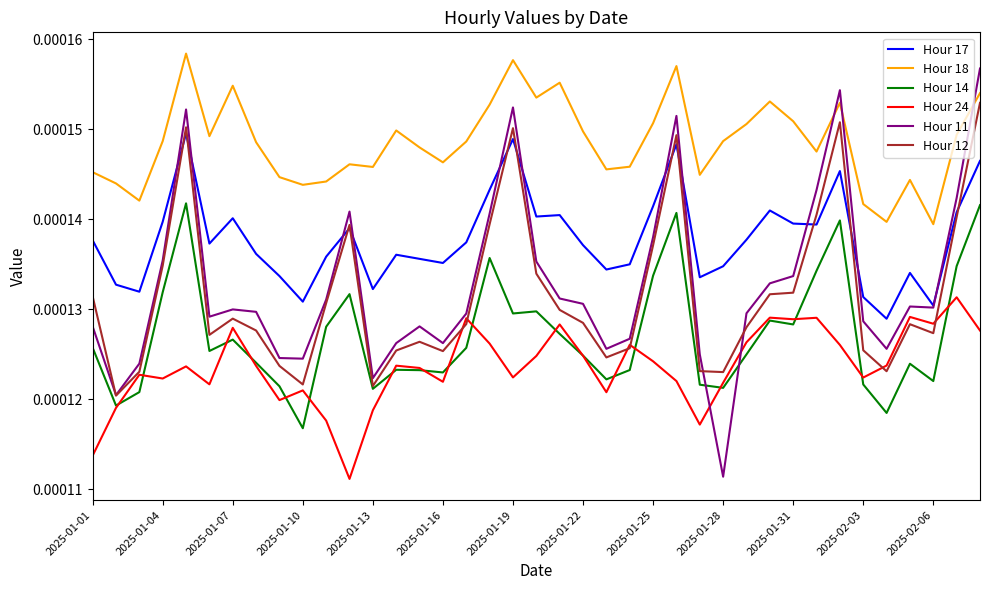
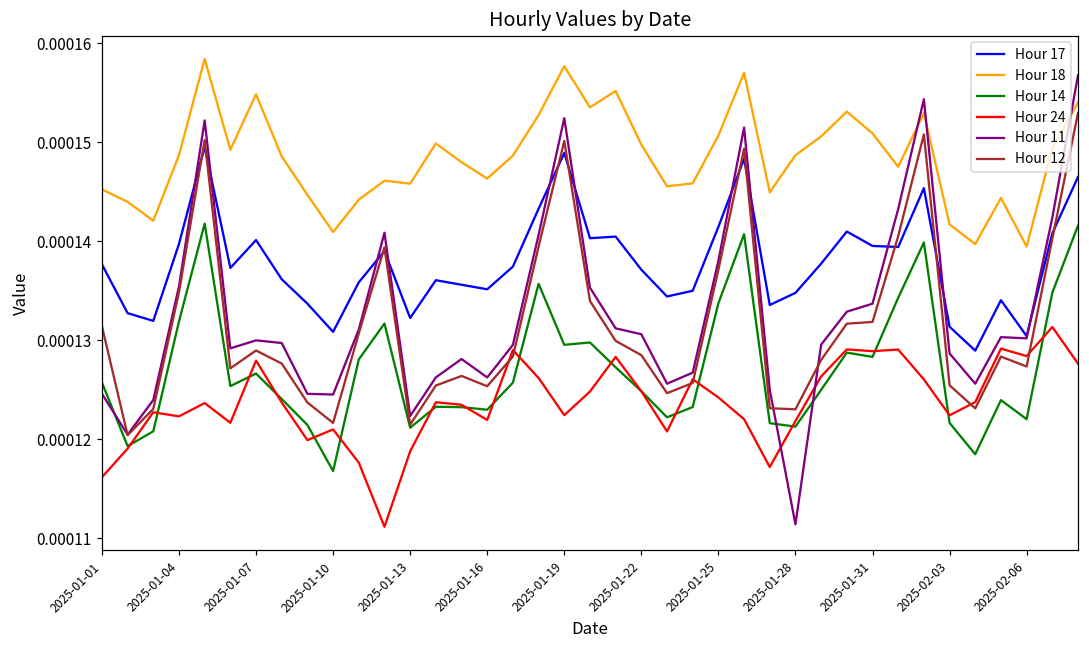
  {
    "Hour 17": {
      "2025-01-01": 0.000138,
      "2025-01-04": 0.000140,
      "2025-01-07": 0.000140,
      "2025-01-10": 0.000131,
      "2025-01-13": 0.000132,
      "2025-01-16": 0.000135,
      "2025-01-19": 0.000149,
      "2025-01-22": 0.000137,
      "2025-01-25": 0.000141,
      "2025-01-28": 0.000135,
      "2025-01-31": 0.000140,
      "2025-02-03": 0.000131
    },
    "Hour 18": {
      "2025-01-01": 0.000145,
      "2025-01-04": 0.000149,
      "2025-01-07": 0.000155,
-     "2025-01-10": 0.000144,
+     "2025-01-10": 0.000141,
      "2025-01-13": 0.000146,
      "2025-01-16": 0.000146,
      "2025-01-19": 0.000158,
      "2025-01-22": 0.000150,
      "2025-01-25": 0.000151,
      "2025-01-28": 0.000149,
      "2025-01-31": 0.000151,
      "2025-02-03": 0.000142,
      "2025-02-06": 0.000139
    },
    "Hour 14": {
      "2025-01-01": 0.000126,
      "2025-01-04": 0.000132,
      "2025-01-07": 0.000127,
      "2025-01-10": 0.000117,
      "2025-01-13": 0.000121,
      "2025-01-16": 0.000123,
      "2025-01-19": 0.000130,
      "2025-01-25": 0.000134,
      "2025-01-28": 0.000121,
      "2025-01-31": 0.000128,
      "2025-02-03": 0.000122,
      "2025-02-06": 0.000122
    },
    "Hour 24": {
-     "2025-01-01": 0.000114,
+     "2025-01-01": 0.000116,
      "2025-01-04": 0.000122,
      "2025-01-07": 0.000128,
      "2025-01-10": 0.000121,
      "2025-01-13": 0.000119,
      "2025-01-16": 0.000122,
      "2025-01-19": 0.000122,
      "2025-01-25": 0.000124,
      "2025-01-28": 0.000122,
      "2025-01-31": 0.000129,
      "2025-02-03": 0.000122,
      "2025-02-06": 0.000128
    },
    "Hour 11": {
-     "2025-01-01": 0.000128,
+     "2025-01-01": 0.000125,
      "2025-01-04": 0.000135,
      "2025-01-07": 0.000130,
      "2025-01-10": 0.000125,
      "2025-01-13": 0.000122,
      "2025-01-16": 0.000126,
      "2025-01-19": 0.000152,
      "2025-01-22": 0.000131,
      "2025-01-25": 0.000138,
      "2025-01-28": 0.000111,
      "2025-01-31": 0.000134,
      "2025-02-03": 0.000129
    },
    "Hour 12": {
      "2025-01-01": 0.000131,
      "2025-01-04": 0.000135,
      "2025-01-07": 0.000129,
      "2025-01-10": 0.000122,
      "2025-01-13": 0.000121,
      "2025-01-16": 0.000125,
      "2025-01-19": 0.000150,
      "2025-01-22": 0.000128,
      "2025-01-25": 0.000137,
      "2025-01-28": 0.000123,
      "2025-01-31": 0.000132,
      "2025-02-03": 0.000125,
      "2025-02-06": 0.000127
    }
  }
